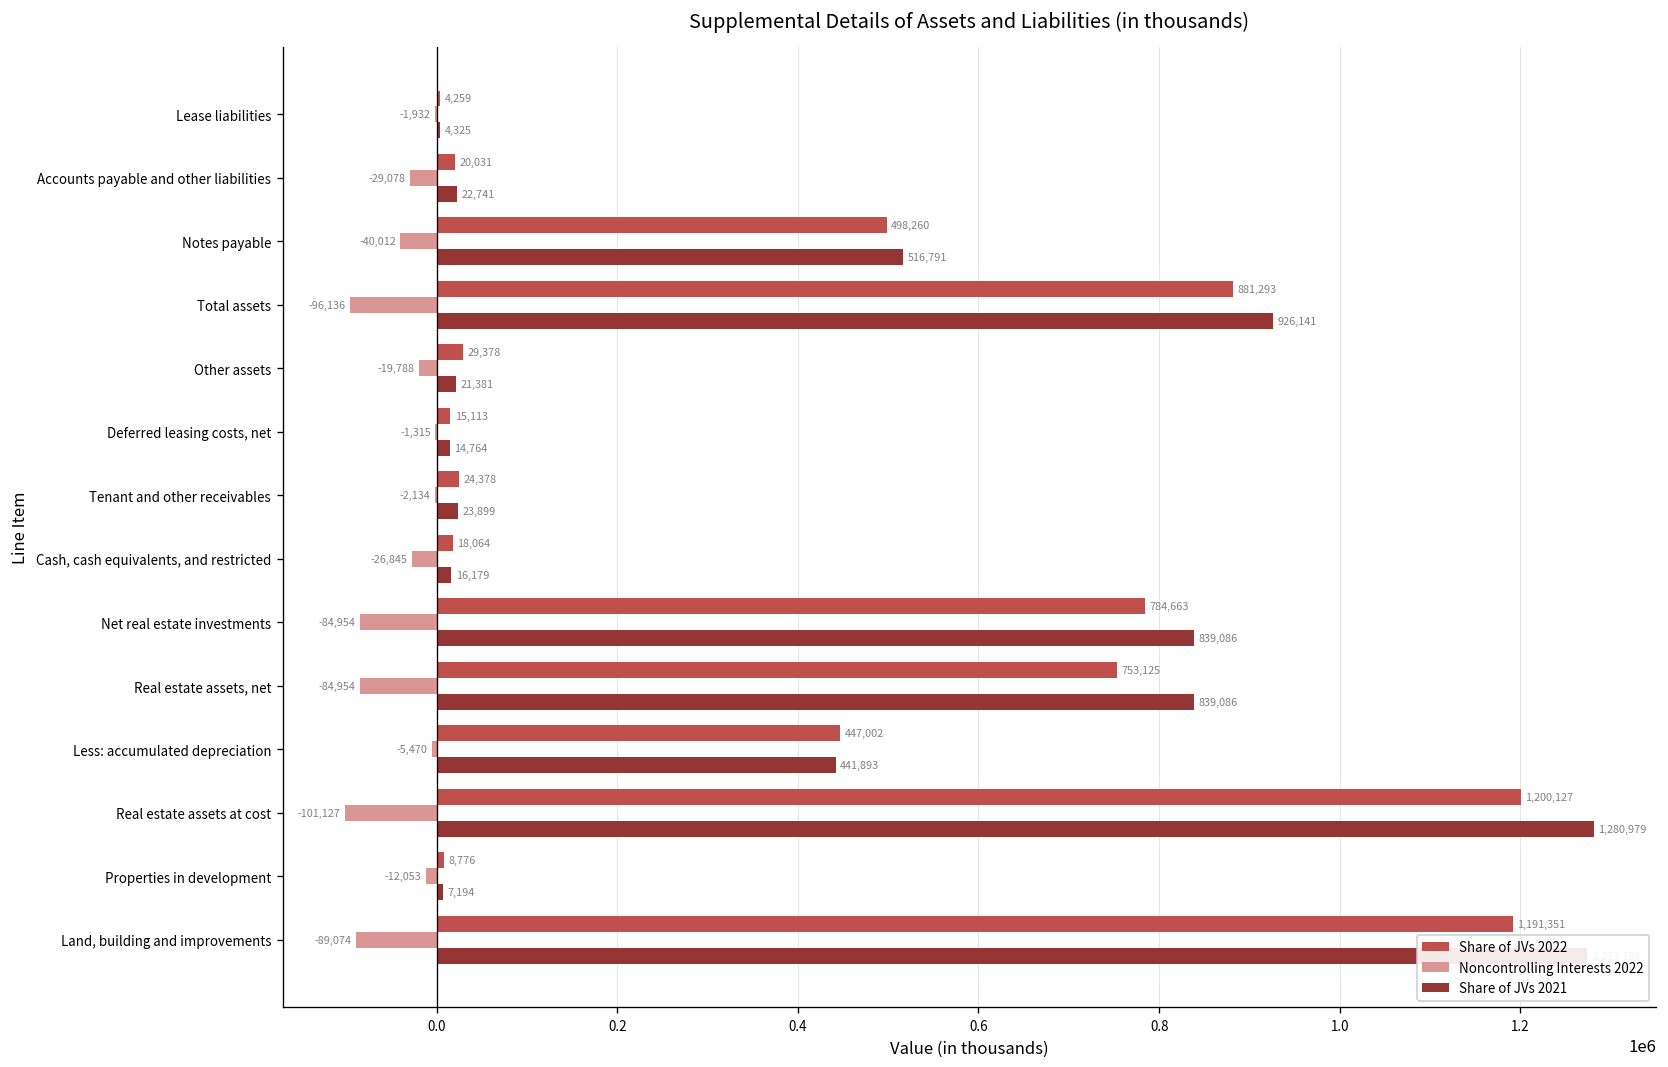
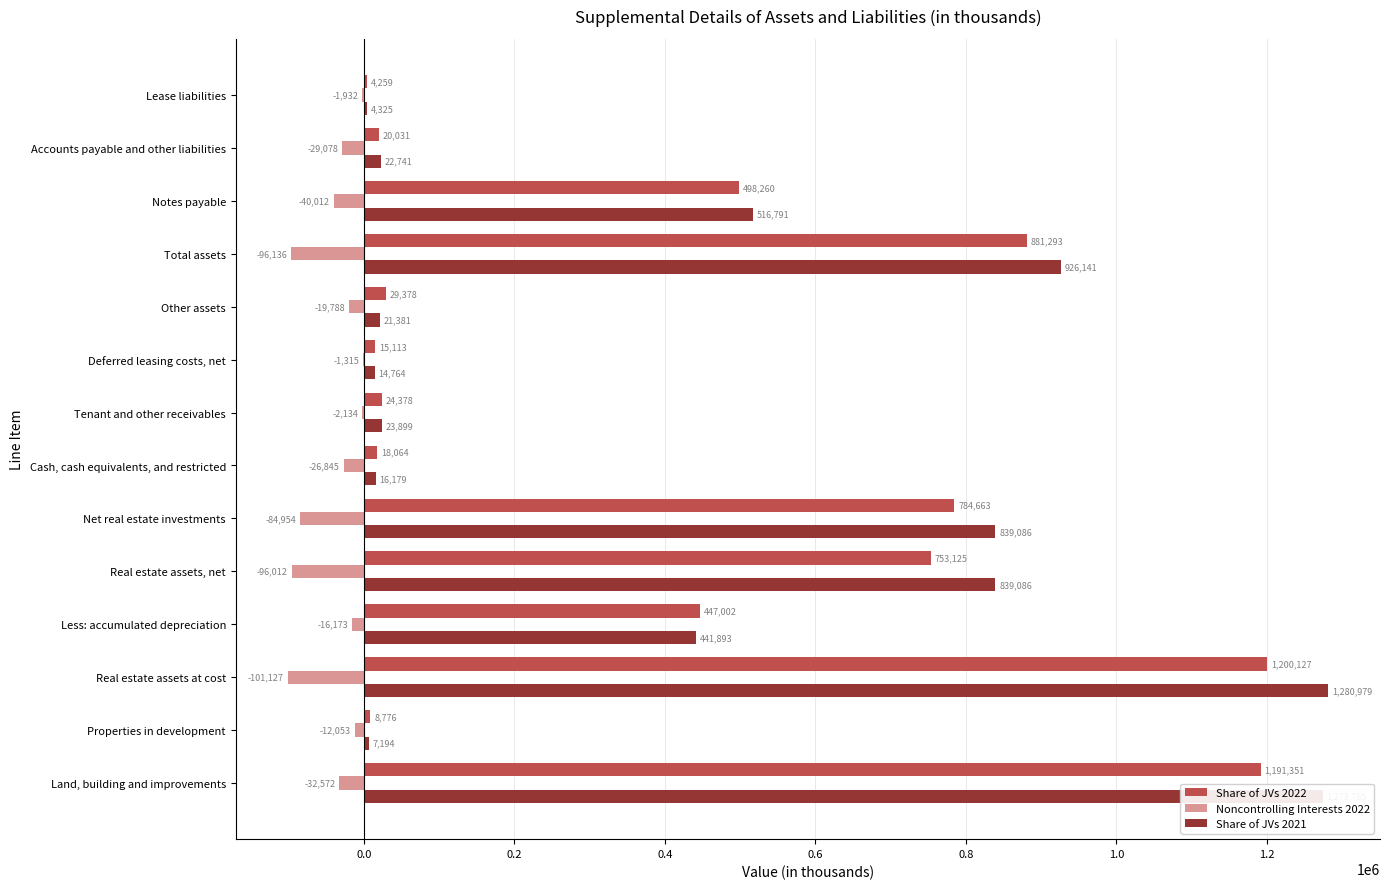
  {
    "Noncontrolling Interests 2022": {
      "Lease liabilities": "-1,932",
      "Accounts payable and other liabilities": "-29,078",
      "Notes payable": "-40,012",
      "Total assets": "-96,136",
      "Other assets": "-19,788",
      "Deferred leasing costs, net": "-1,315",
      "Tenant and other receivables": "-2,134",
      "Cash, cash equivalents, and restricted": "-26,845",
      "Net real estate investments": "-84,954",
-     "Real estate assets, net": "-84,954",
-     "Less: accumulated depreciation": "-5,470",
+     "Real estate assets, net": "-96,012",
+     "Less: accumulated depreciation": "-16,173",
      "Real estate assets at cost": "-101,127",
      "Properties in development": "-12,053",
-     "Land, building and improvements": "-89,074"
+     "Land, building and improvements": "-32,572"
    }
  }
